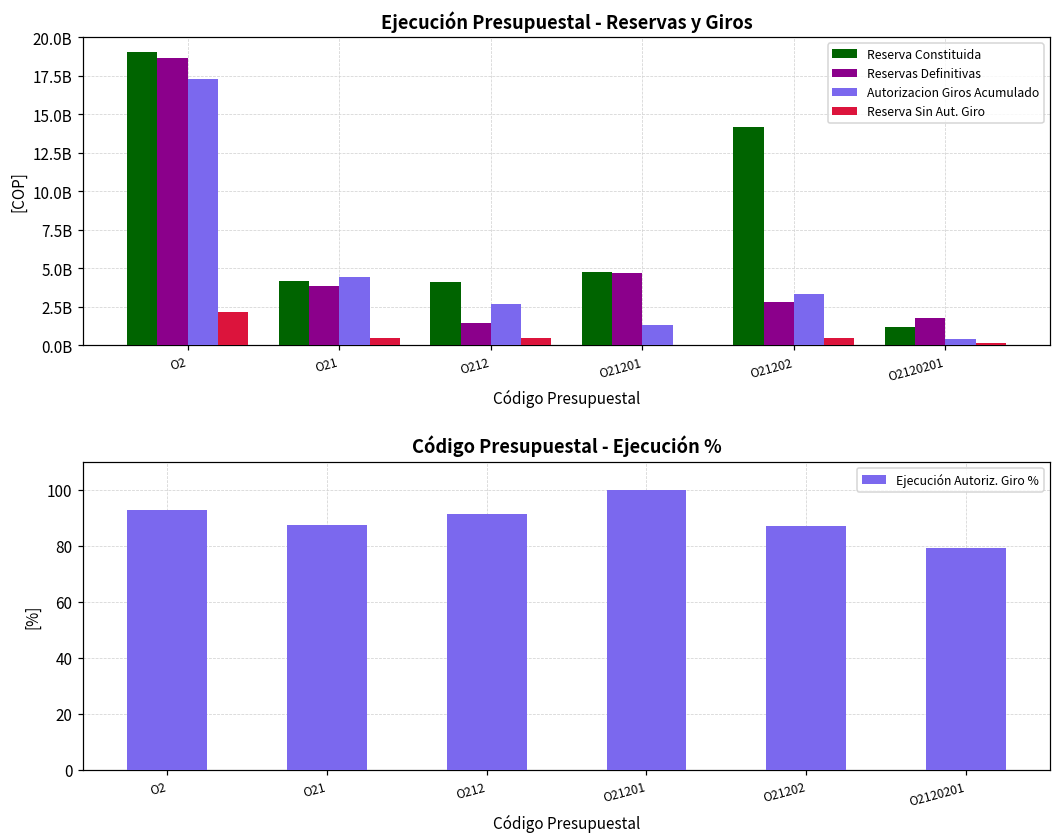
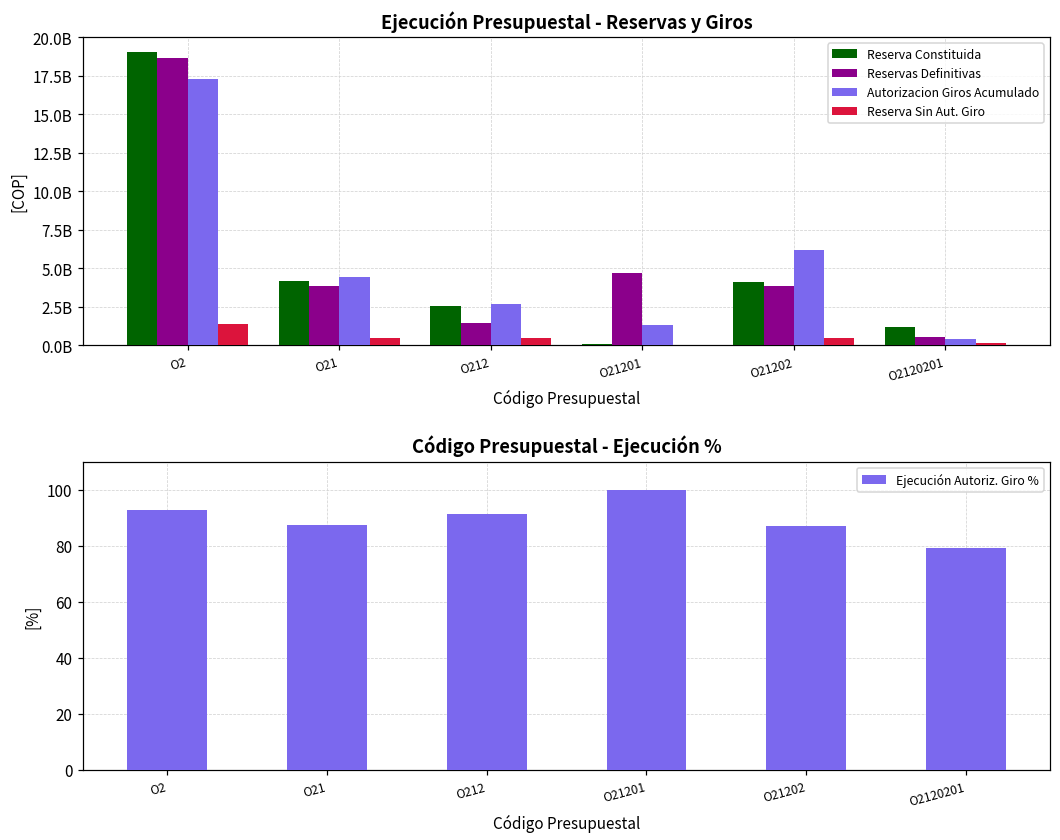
  {
    "Ejecución Presupuestal - Reservas y Giros": {
      "Reserva Constituida": {
        "O2": 19100000000,
        "O21": 4100000000,
-       "O212": 4100000000,
-       "O21201": 4800000000,
-       "O21202": 14200000000,
+       "O212": 2500000000,
+       "O21201": 0,
+       "O21202": 4100000000,
        "O2120201": 1200000000
      },
      "Reservas Definitivas": {
        "O2": 18700000000,
        "O21": 3900000000,
        "O212": 1400000000,
        "O21201": 4700000000,
-       "O21202": 2800000000,
-       "O2120201": 1700000000
+       "O21202": 3800000000,
+       "O2120201": 500000000
      },
      "Autorizacion Giros Acumulado": {
        "O2": 17300000000,
        "O21": 4400000000,
        "O212": 2700000000,
        "O21201": 1300000000,
-       "O21202": 3300000000,
+       "O21202": 6200000000,
        "O2120201": 400000000
      },
      "Reserva Sin Aut. Giro": {
-       "O2": 2200000000,
+       "O2": 1400000000,
        "O21": 500000000,
        "O212": 500000000,
        "O21201": 0,
        "O21202": 500000000
      }
    },
    "Código Presupuestal - Ejecución %": {
      "O2": 93,
      "O21": 87,
      "O212": 91,
      "O21201": 100,
      "O21202": 87,
      "O2120201": 79
    }
  }
